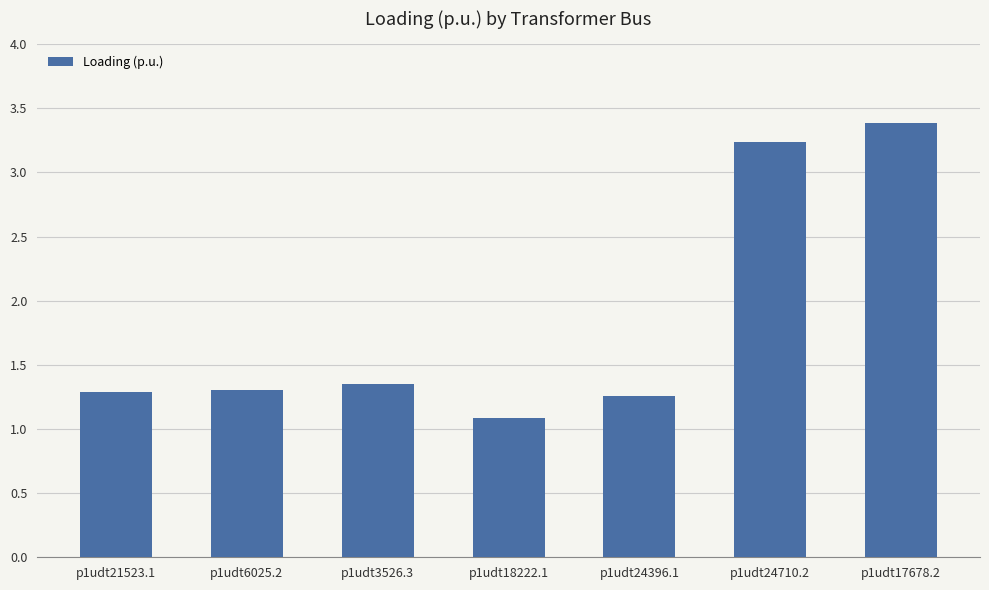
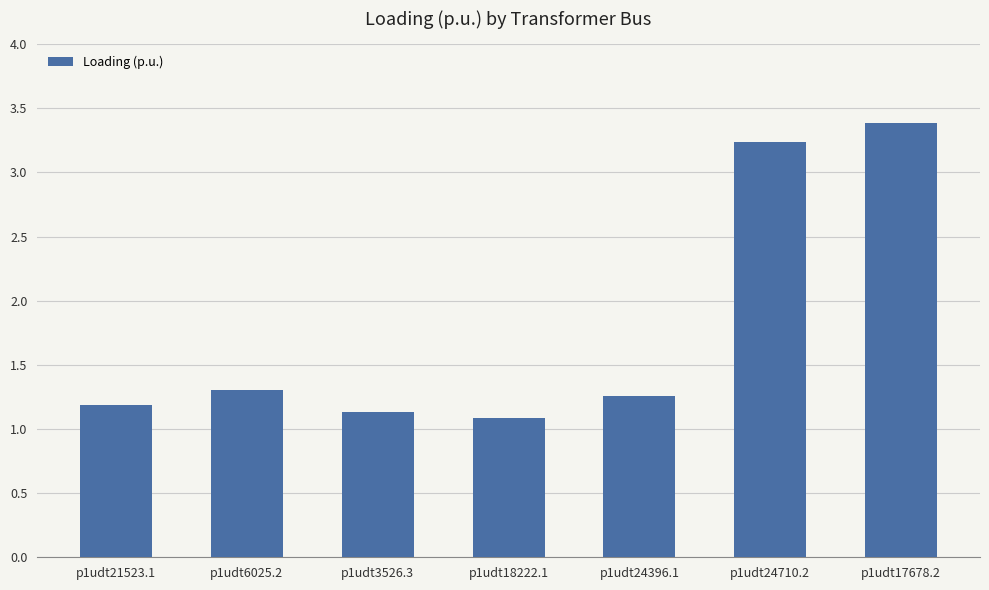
  {
-   "p1udt21523.1": 1.29,
+   "p1udt21523.1": 1.19,
    "p1udt6025.2": 1.30,
-   "p1udt3526.3": 1.35,
+   "p1udt3526.3": 1.13,
    "p1udt18222.1": 1.08,
    "p1udt24396.1": 1.26,
    "p1udt24710.2": 3.24,
    "p1udt17678.2": 3.39
  }
